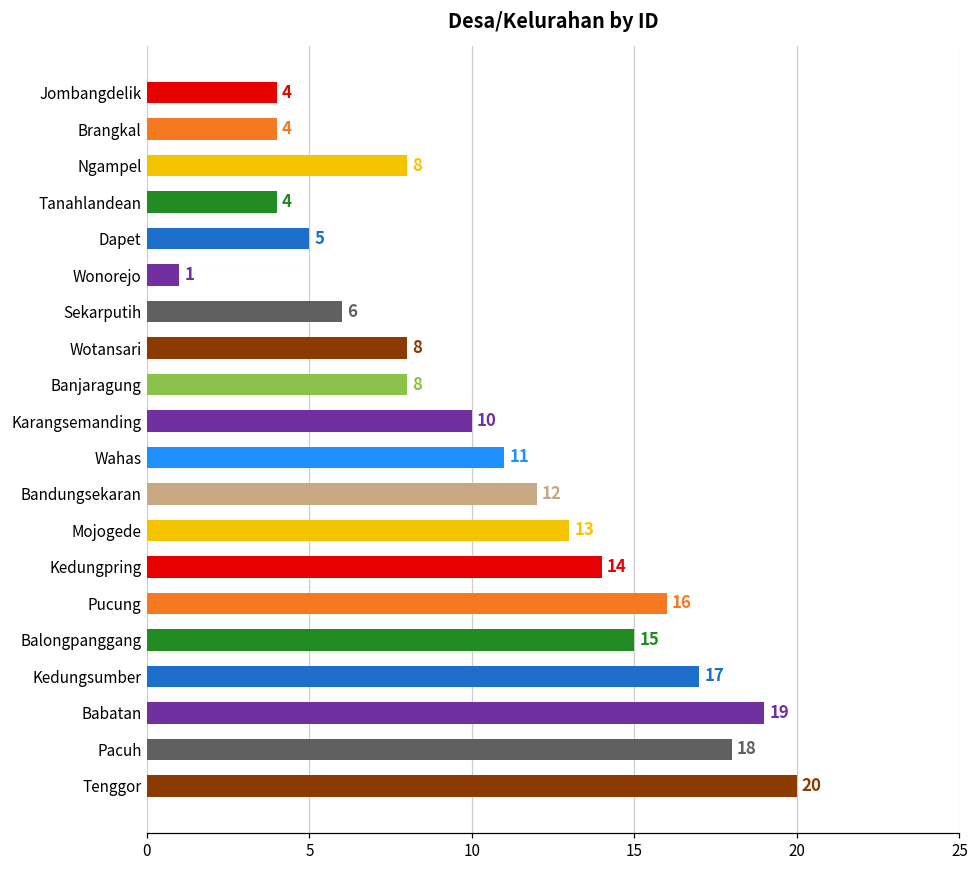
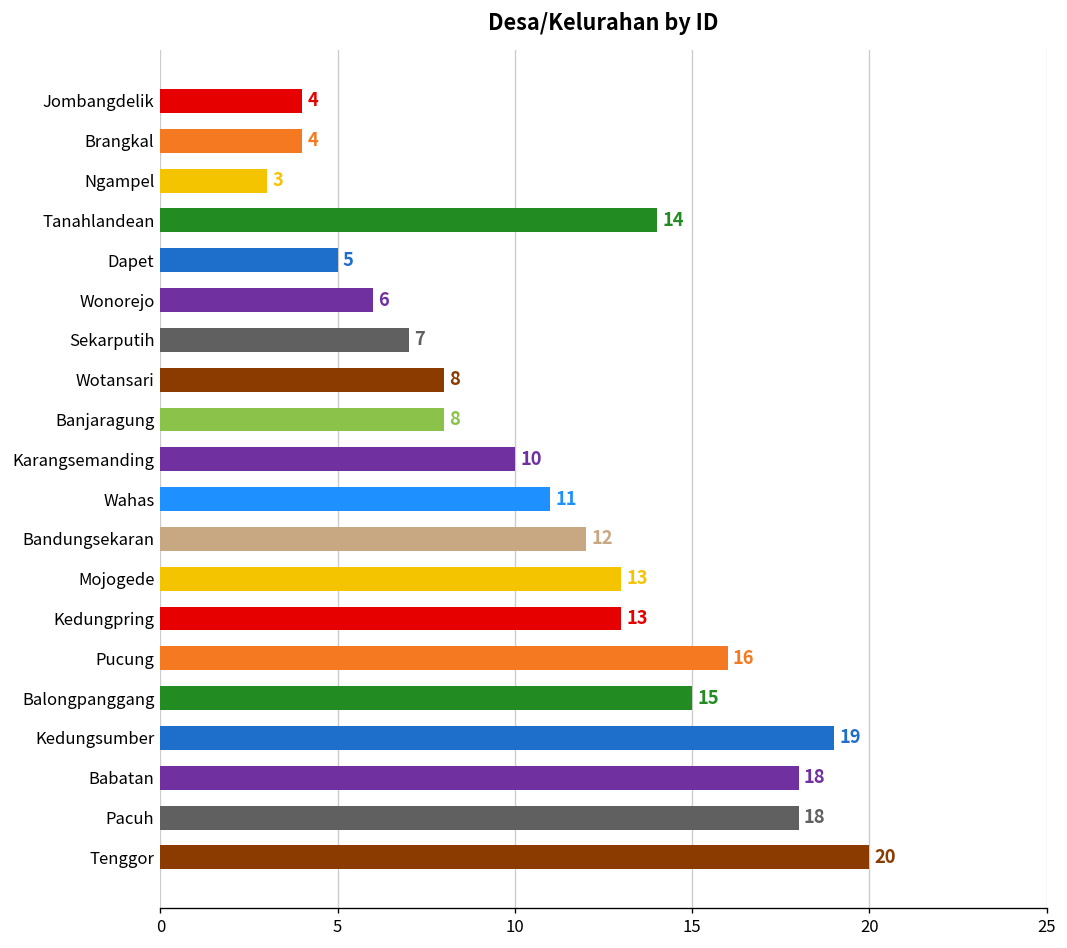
  {
    "Jombangdelik": 4,
    "Brangkal": 4,
-   "Ngampel": 8,
-   "Tanahlandean": 4,
+   "Ngampel": 3,
+   "Tanahlandean": 14,
    "Dapet": 5,
-   "Wonorejo": 1,
-   "Sekarputih": 6,
+   "Wonorejo": 6,
+   "Sekarputih": 7,
    "Wotansari": 8,
    "Banjaragung": 8,
    "Karangsemanding": 10,
    "Wahas": 11,
    "Bandungsekaran": 12,
    "Mojogede": 13,
-   "Kedungpring": 14,
+   "Kedungpring": 13,
    "Pucung": 16,
    "Balongpanggang": 15,
-   "Kedungsumber": 17,
-   "Babatan": 19,
+   "Kedungsumber": 19,
+   "Babatan": 18,
    "Pacuh": 18,
    "Tenggor": 20
  }
